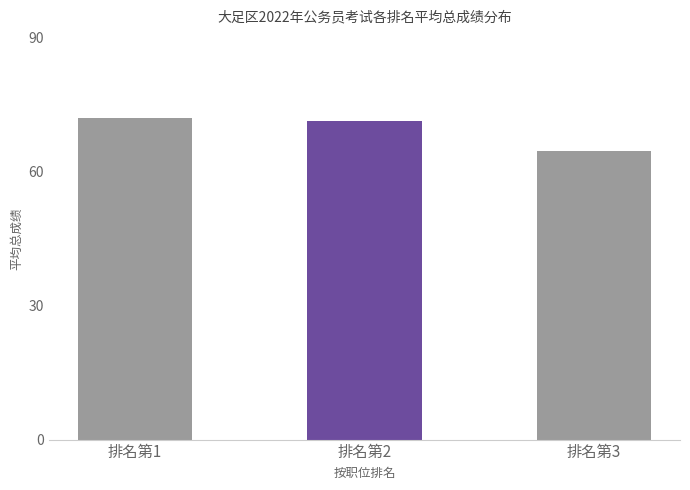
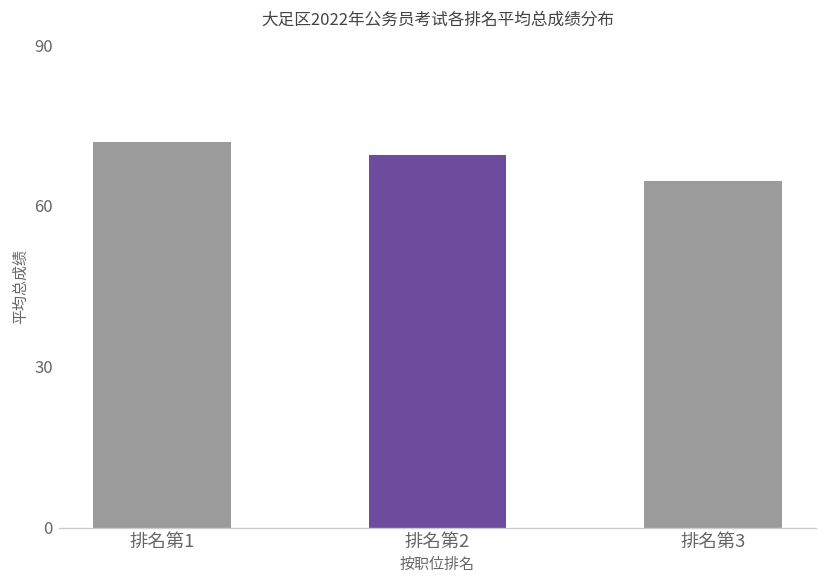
  {
    "排名第1": 72,
-   "排名第2": 71,
+   "排名第2": 70,
    "排名第3": 65
  }
